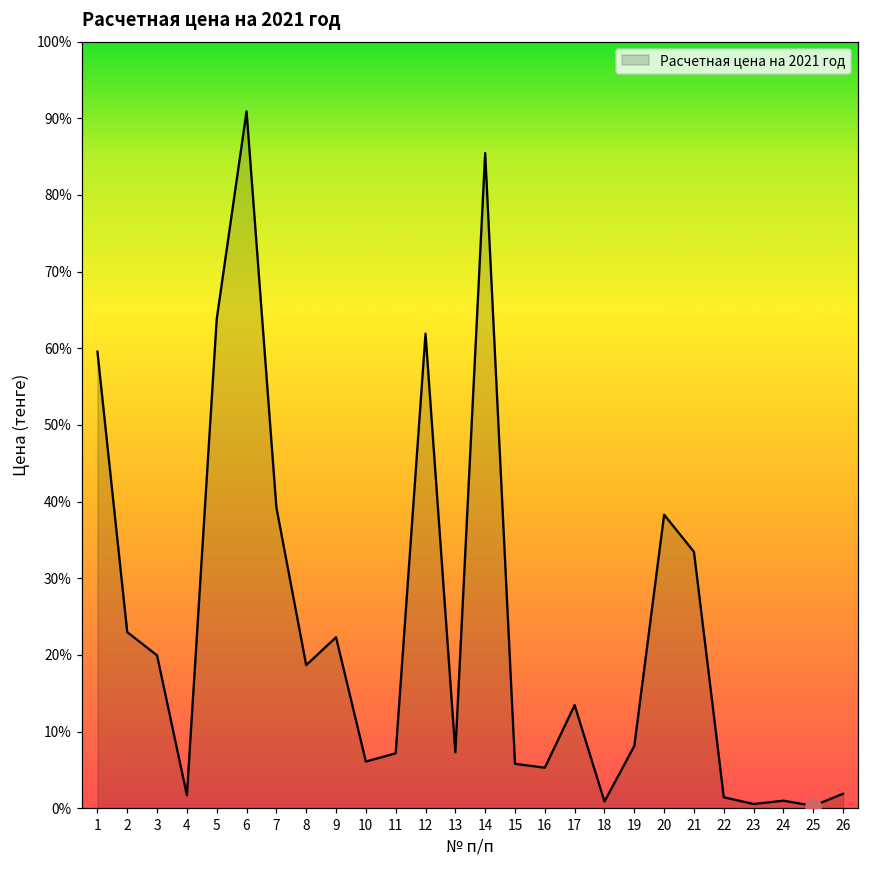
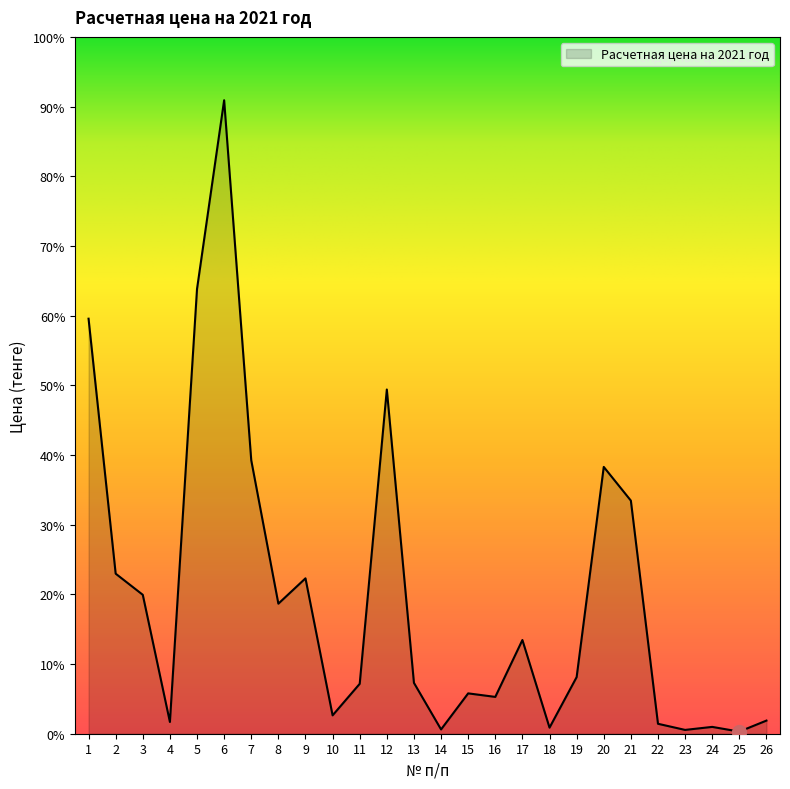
  {
    "Расчетная цена на 2021 год": {
      "1": "60%",
      "2": "23%",
      "3": "20%",
      "4": "2%",
      "5": "64%",
      "6": "91%",
      "7": "39%",
      "8": "19%",
      "9": "22%",
-     "10": "6%",
+     "10": "3%",
      "11": "7%",
-     "12": "62%",
+     "12": "49%",
      "13": "7%",
-     "14": "85%",
+     "14": "1%",
      "15": "6%",
      "16": "5%",
      "17": "13%",
      "18": "1%",
      "19": "8%",
      "20": "38%",
      "21": "33%",
      "22": "1%",
      "23": "1%",
      "24": "1%",
      "26": "2%"
    }
  }
